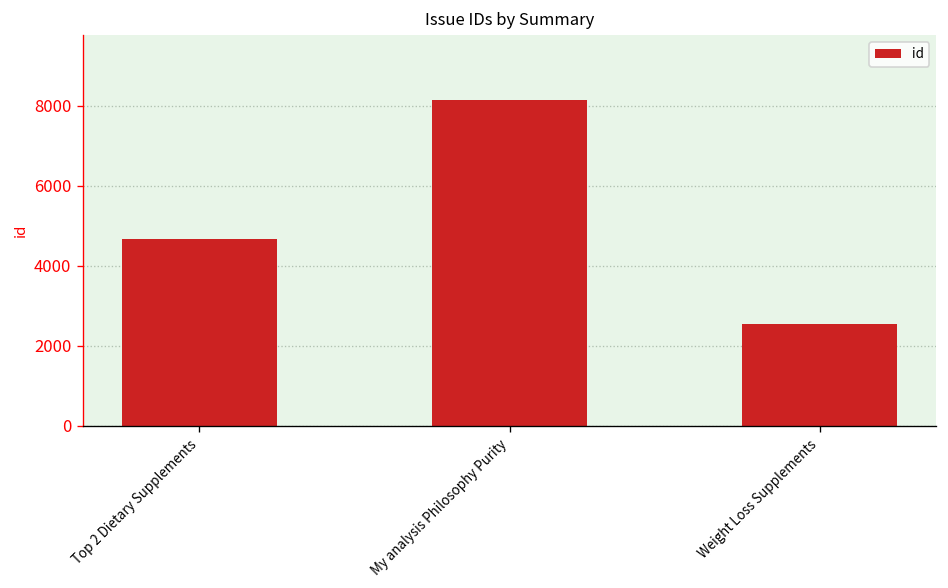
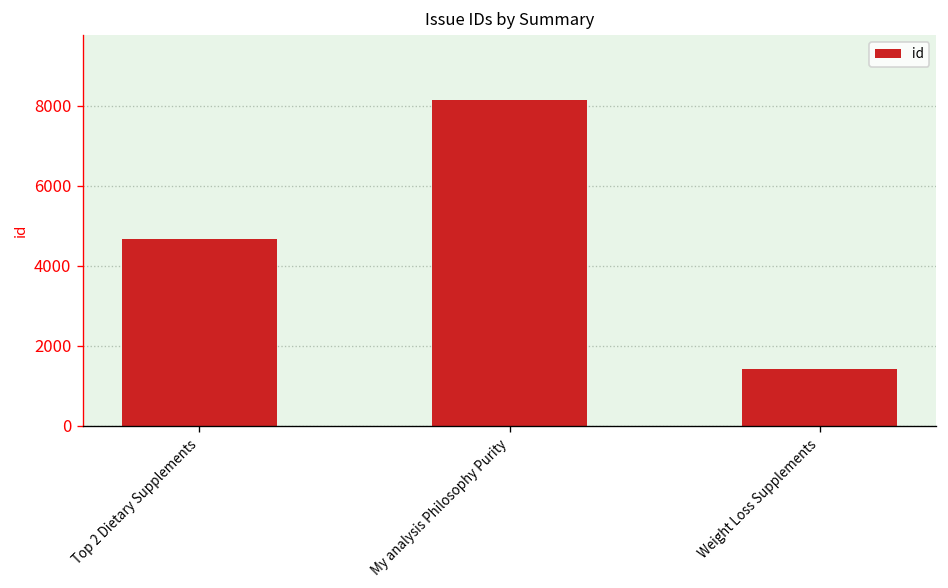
  {
    "Top 2 Dietary Supplements": 4700,
    "My analysis Philosophy Purity": 8100,
-   "Weight Loss Supplements": 2500
+   "Weight Loss Supplements": 1400
  }
